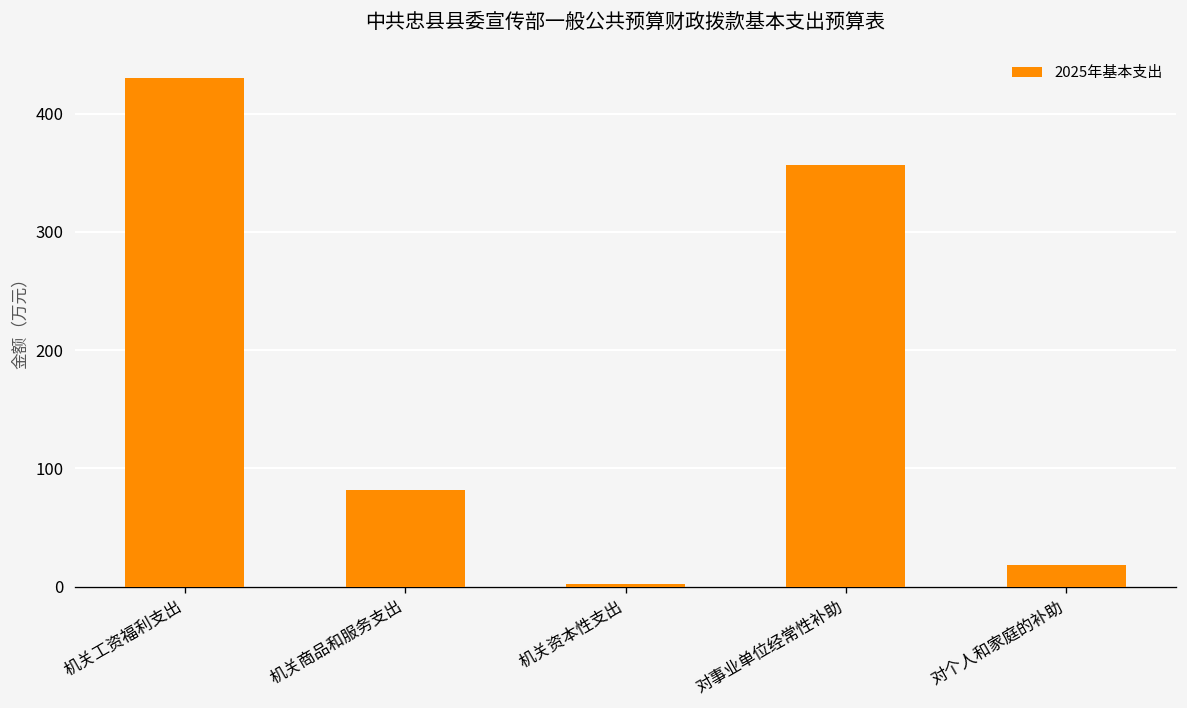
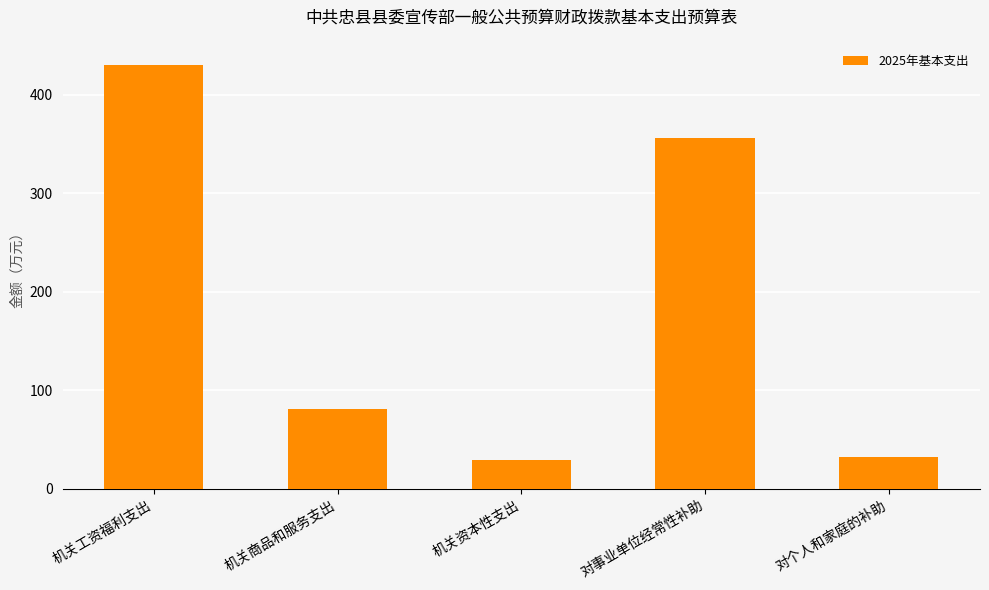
  {
    "机关工资福利支出": 430,
    "机关商品和服务支出": 80,
-   "机关资本性支出": 0,
+   "机关资本性支出": 30,
    "对事业单位经常性补助": 360,
-   "对个人和家庭的补助": 20
+   "对个人和家庭的补助": 30
  }
